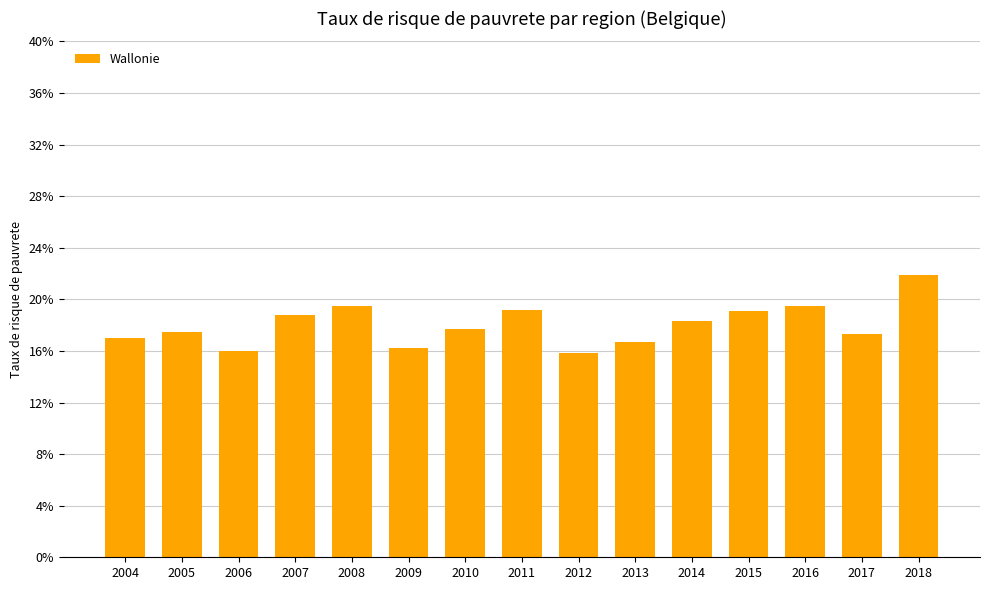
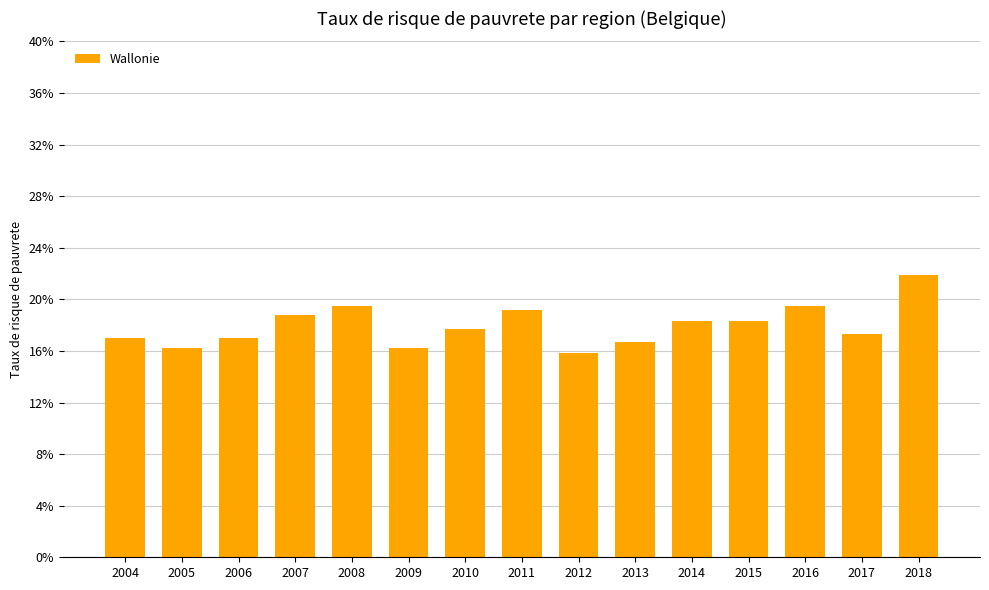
  {
    "2004": "17.0%",
-   "2005": "17.5%",
-   "2006": "16.0%",
+   "2005": "16.2%",
+   "2006": "17.0%",
    "2007": "18.8%",
    "2008": "19.5%",
    "2009": "16.2%",
    "2010": "17.7%",
    "2011": "19.2%",
    "2012": "15.8%",
    "2013": "16.7%",
    "2014": "18.3%",
-   "2015": "19.1%",
+   "2015": "18.3%",
    "2016": "19.5%",
    "2017": "17.3%",
    "2018": "21.9%"
  }
